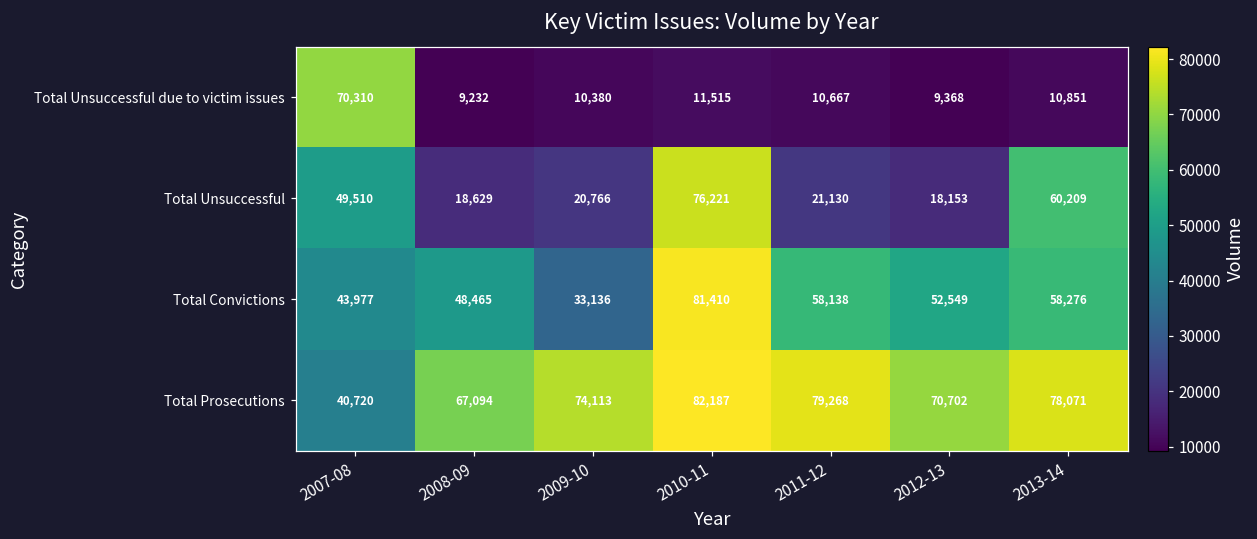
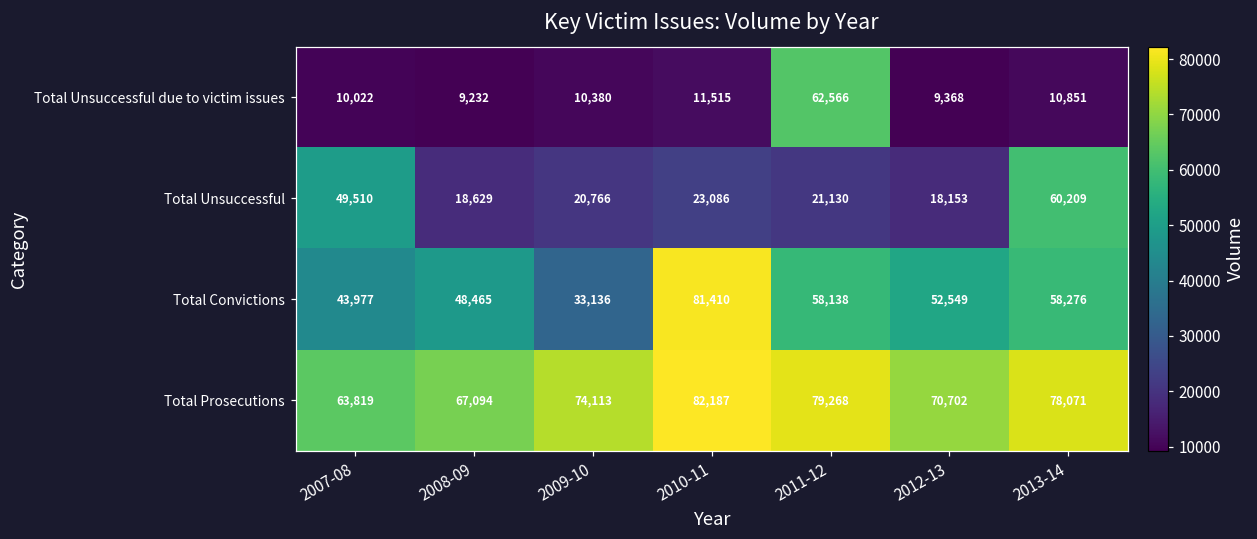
  {
    "Total Unsuccessful due to victim issues": {
-     "2007-08": "70,310",
+     "2007-08": "10,022",
      "2008-09": "9,232",
      "2009-10": "10,380",
      "2010-11": "11,515",
-     "2011-12": "10,667",
+     "2011-12": "62,566",
      "2012-13": "9,368",
      "2013-14": "10,851"
    },
    "Total Unsuccessful": {
      "2007-08": "49,510",
      "2008-09": "18,629",
      "2009-10": "20,766",
-     "2010-11": "76,221",
+     "2010-11": "23,086",
      "2011-12": "21,130",
      "2012-13": "18,153",
      "2013-14": "60,209"
    },
    "Total Convictions": {
      "2007-08": "43,977",
      "2008-09": "48,465",
      "2009-10": "33,136",
      "2010-11": "81,410",
      "2011-12": "58,138",
      "2012-13": "52,549",
      "2013-14": "58,276"
    },
    "Total Prosecutions": {
-     "2007-08": "40,720",
+     "2007-08": "63,819",
      "2008-09": "67,094",
      "2009-10": "74,113",
      "2010-11": "82,187",
      "2011-12": "79,268",
      "2012-13": "70,702",
      "2013-14": "78,071"
    }
  }
